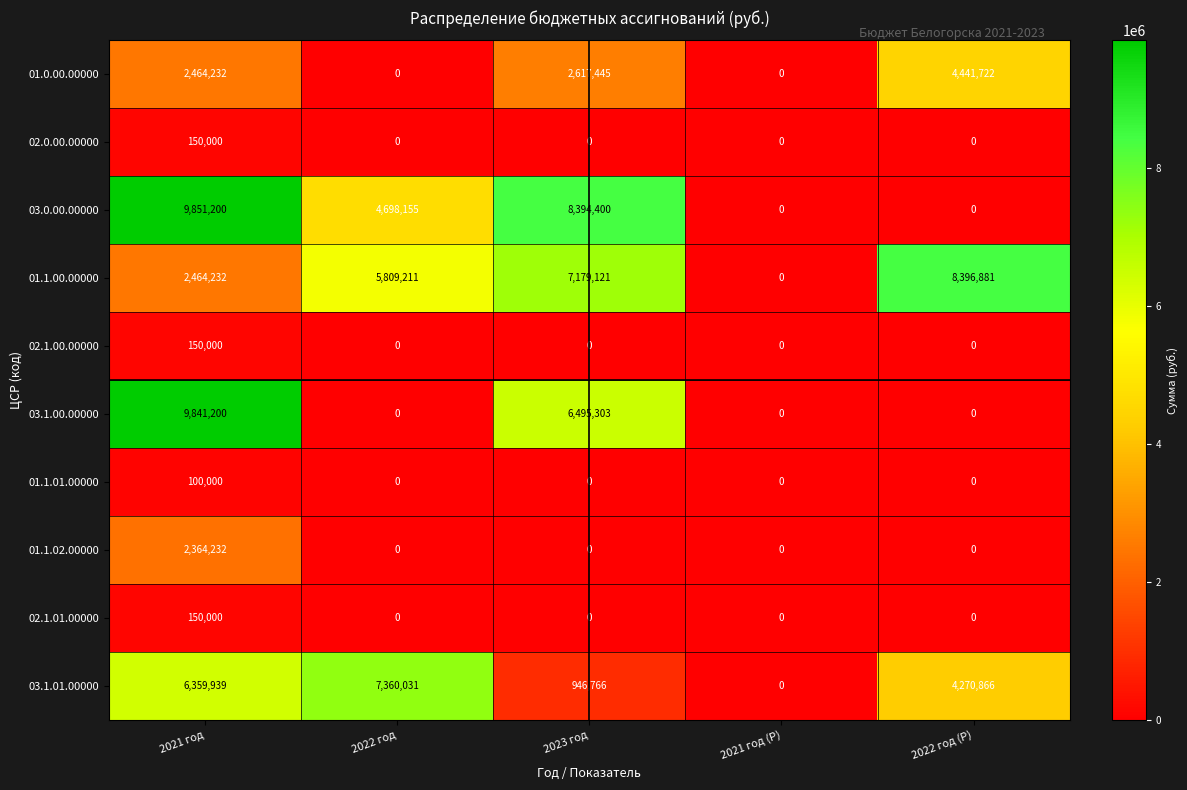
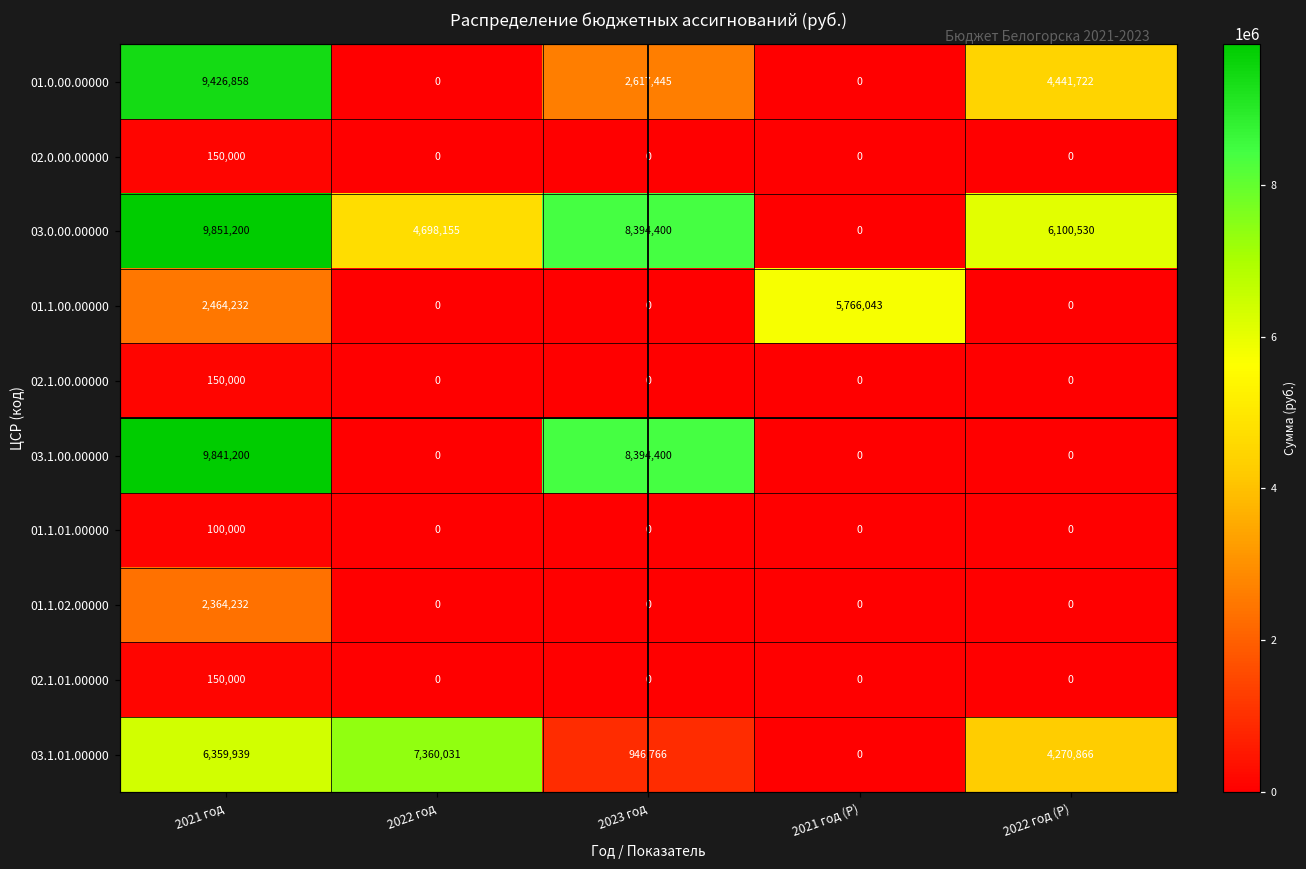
  {
    "01.0.00.00000": {
-     "2021 год": "2,464,232",
+     "2021 год": "9,426,858",
      "2022 год": "0",
      "2023 год": "2,617,445",
      "2021 год (Р)": "0",
      "2022 год (Р)": "4,441,722"
    },
    "02.0.00.00000": {
      "2021 год": "150,000",
      "2022 год": "0",
      "2023 год": "0",
      "2021 год (Р)": "0",
      "2022 год (Р)": "0"
    },
    "03.0.00.00000": {
      "2021 год": "9,851,200",
      "2022 год": "4,698,155",
      "2023 год": "8,394,400",
      "2021 год (Р)": "0",
-     "2022 год (Р)": "0"
+     "2022 год (Р)": "6,100,530"
    },
    "01.1.00.00000": {
      "2021 год": "2,464,232",
-     "2022 год": "5,809,211",
-     "2023 год": "7,179,121",
-     "2021 год (Р)": "0",
-     "2022 год (Р)": "8,396,881"
+     "2022 год": "0",
+     "2023 год": "0",
+     "2021 год (Р)": "5,766,043",
+     "2022 год (Р)": "0"
    },
    "02.1.00.00000": {
      "2021 год": "150,000",
      "2022 год": "0",
      "2023 год": "0",
      "2021 год (Р)": "0",
      "2022 год (Р)": "0"
    },
    "03.1.00.00000": {
      "2021 год": "9,841,200",
      "2022 год": "0",
-     "2023 год": "6,495,303",
+     "2023 год": "8,394,400",
      "2021 год (Р)": "0",
      "2022 год (Р)": "0"
    },
    "01.1.01.00000": {
      "2021 год": "100,000",
      "2022 год": "0",
      "2023 год": "0",
      "2021 год (Р)": "0",
      "2022 год (Р)": "0"
    },
    "01.1.02.00000": {
      "2021 год": "2,364,232",
      "2022 год": "0",
      "2023 год": "0",
      "2021 год (Р)": "0",
      "2022 год (Р)": "0"
    },
    "02.1.01.00000": {
      "2021 год": "150,000",
      "2022 год": "0",
      "2023 год": "0",
      "2021 год (Р)": "0",
      "2022 год (Р)": "0"
    },
    "03.1.01.00000": {
      "2021 год": "6,359,939",
      "2022 год": "7,360,031",
      "2023 год": "946,766",
      "2021 год (Р)": "0",
      "2022 год (Р)": "4,270,866"
    }
  }
